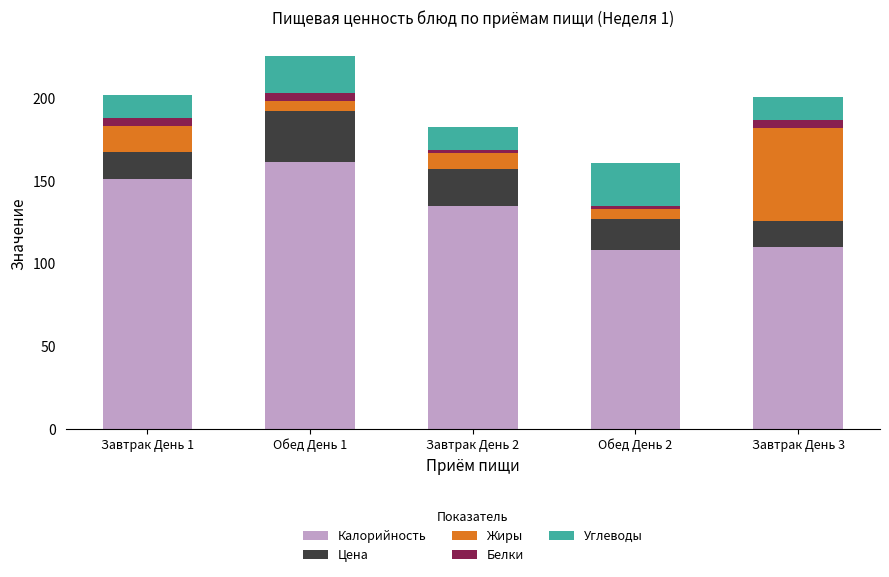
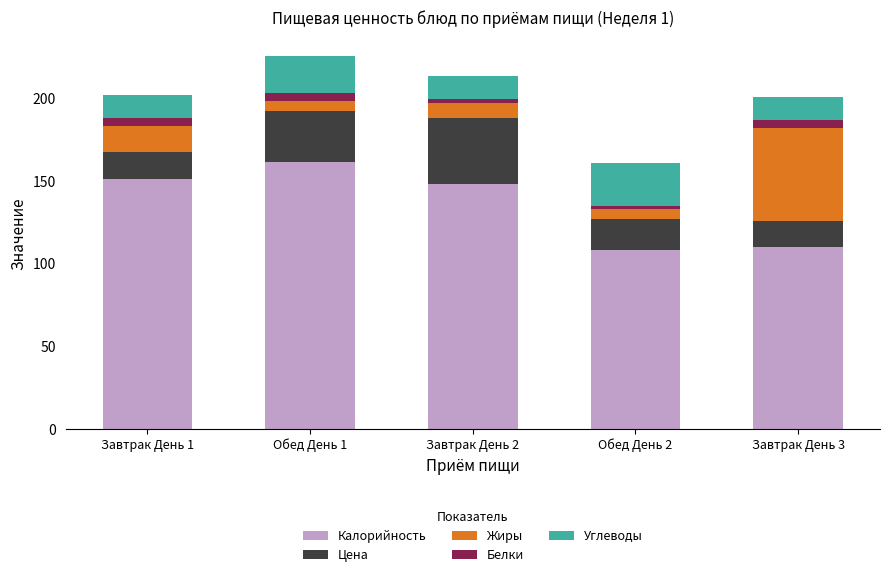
  {
    "Калорийность": {
      "Завтрак День 1": 151,
      "Обед День 1": 162,
-     "Завтрак День 2": 135,
+     "Завтрак День 2": 149,
      "Обед День 2": 108,
      "Завтрак День 3": 110
    },
    "Цена": {
      "Завтрак День 1": 16,
      "Обед День 1": 31,
-     "Завтрак День 2": 23,
+     "Завтрак День 2": 40,
      "Обед День 2": 19,
      "Завтрак День 3": 16
    },
    "Жиры": {
      "Завтрак День 1": 16,
      "Обед День 1": 6,
      "Завтрак День 2": 9,
      "Обед День 2": 6,
      "Завтрак День 3": 56
    },
    "Белки": {
      "Завтрак День 1": 5,
      "Обед День 1": 5,
      "Завтрак День 2": 2,
      "Обед День 2": 2,
      "Завтрак День 3": 5
    },
    "Углеводы": {
      "Завтрак День 1": 14,
      "Обед День 1": 23,
      "Завтрак День 2": 14,
      "Обед День 2": 26,
      "Завтрак День 3": 14
    }
  }
